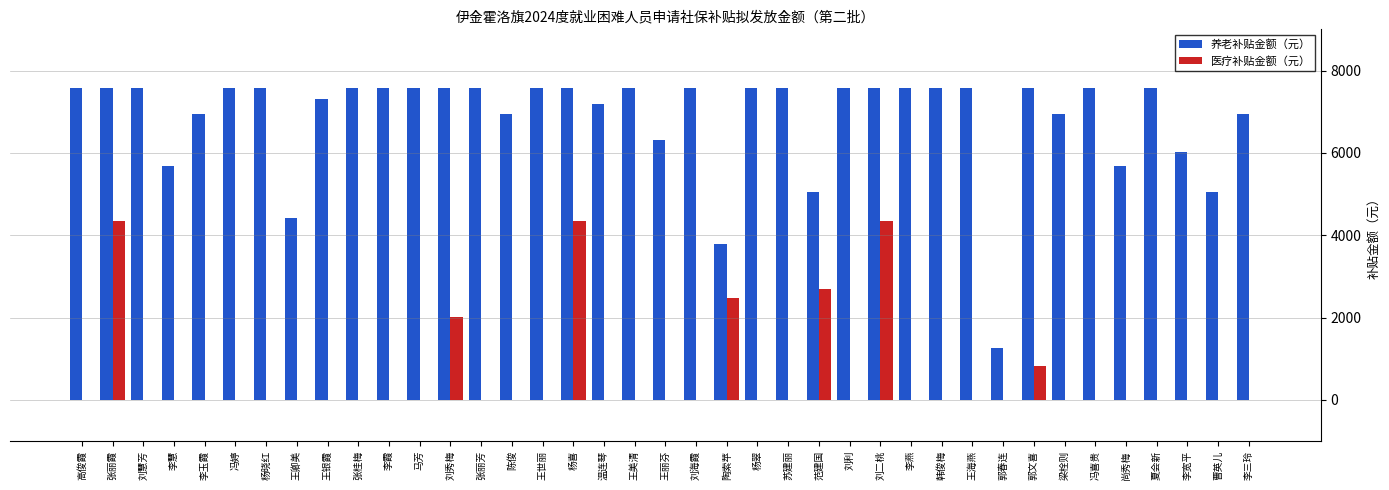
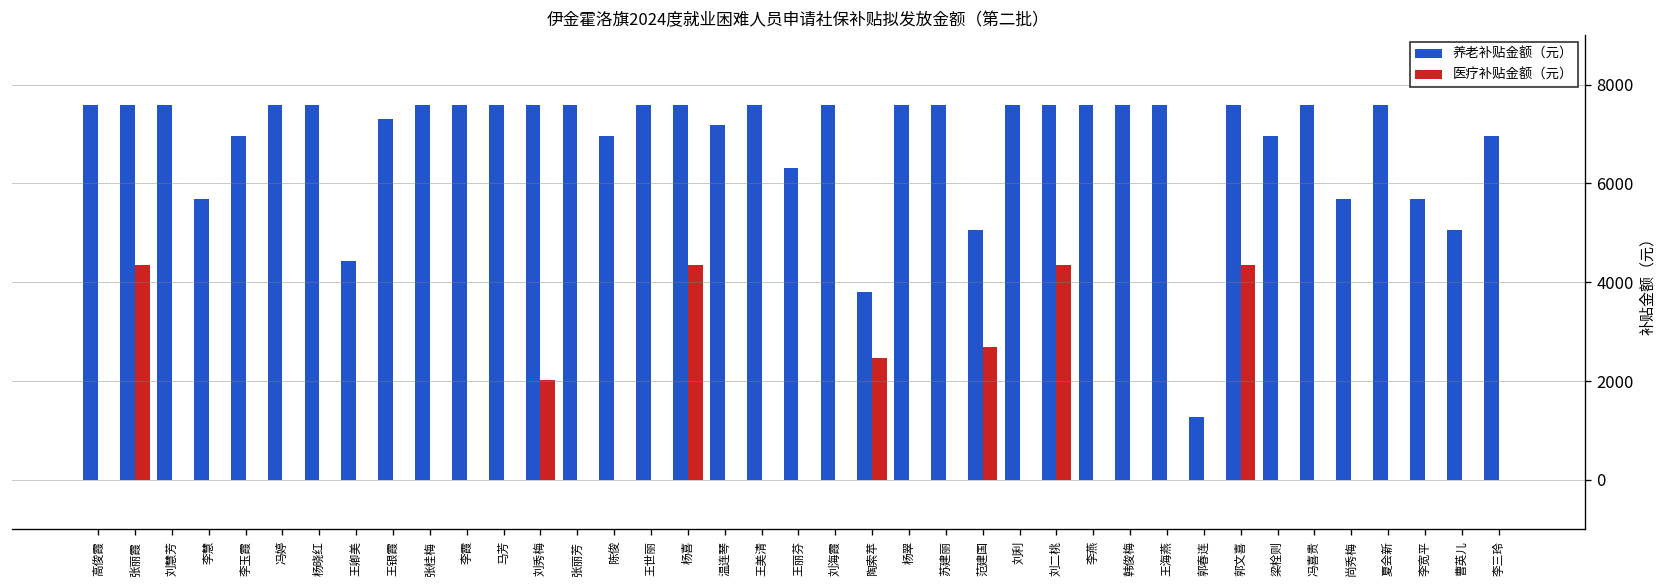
  {
    "养老补贴金额（元）": {
      "高俊霞": 7600,
      "张丽霞": 7600,
      "刘慧芳": 7600,
      "李慧": 5700,
      "李玉霞": 7000,
      "冯婷": 7600,
      "杨晓红": 7600,
      "王卿美": 4400,
      "王银霞": 7300,
      "张桂梅": 7600,
      "李霞": 7600,
      "马芳": 7600,
      "刘秀梅": 7600,
      "张丽芳": 7600,
      "陈俊": 7000,
      "王世丽": 7600,
      "杨喜": 7600,
      "温连琴": 7200,
      "王美清": 7600,
      "王丽芬": 6300,
      "刘海霞": 7600,
      "陶索苹": 3800,
      "杨翠": 7600,
      "苏建丽": 7600,
      "范建国": 5100,
      "刘利": 7600,
      "刘二桃": 7600,
      "李燕": 7600,
      "韩俊梅": 7600,
      "王海燕": 7600,
      "郭春连": 1300,
      "郭文喜": 7600,
      "梁栓则": 7000,
      "冯喜贵": 7600,
      "尚秀梅": 5700,
      "夏会新": 7600,
-     "李宽平": 6000,
+     "李宽平": 5700,
      "曹英儿": 5100,
      "李三玲": 7000
    },
    "医疗补贴金额（元）": {
      "高俊霞": 0,
      "张丽霞": 4400,
      "刘慧芳": 0,
      "李慧": 0,
      "李玉霞": 0,
      "冯婷": 0,
      "杨晓红": 0,
      "王卿美": 0,
      "王银霞": 0,
      "张桂梅": 0,
      "李霞": 0,
      "马芳": 0,
      "刘秀梅": 2000,
      "张丽芳": 0,
      "陈俊": 0,
      "王世丽": 0,
      "杨喜": 4400,
      "温连琴": 0,
      "王美清": 0,
      "王丽芬": 0,
      "刘海霞": 0,
      "陶索苹": 2500,
      "杨翠": 0,
      "苏建丽": 0,
      "范建国": 2700,
      "刘利": 0,
      "刘二桃": 4400,
      "李燕": 0,
      "韩俊梅": 0,
      "王海燕": 0,
      "郭春连": 0,
-     "郭文喜": 800,
+     "郭文喜": 4400,
      "梁栓则": 0,
      "冯喜贵": 0,
      "尚秀梅": 0,
      "夏会新": 0,
      "李宽平": 0,
      "曹英儿": 0,
      "李三玲": 0
    }
  }
